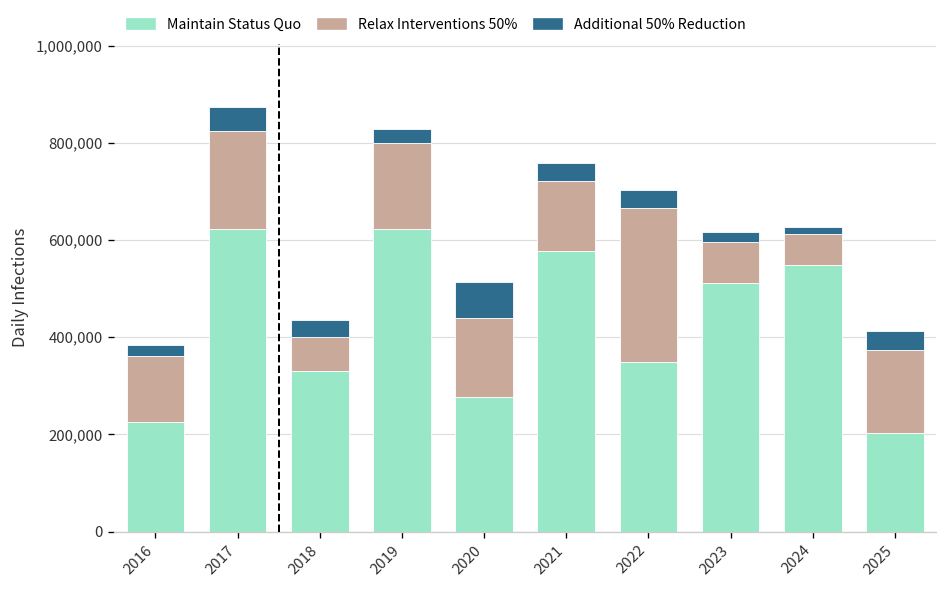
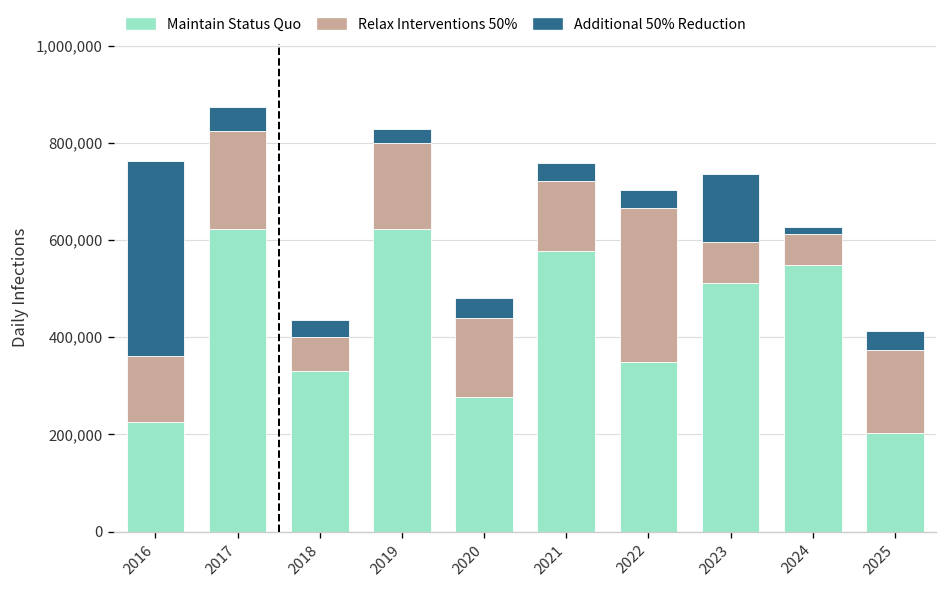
  {
    "Maintain Status Quo": {
      "2016": "230,000",
      "2017": "620,000",
      "2018": "330,000",
      "2019": "620,000",
      "2020": "280,000",
      "2021": "580,000",
      "2022": "350,000",
      "2023": "510,000",
      "2024": "550,000",
      "2025": "200,000"
    },
    "Relax Interventions 50%": {
      "2016": "140,000",
      "2017": "200,000",
      "2018": "70,000",
      "2019": "180,000",
      "2020": "160,000",
      "2021": "140,000",
      "2022": "320,000",
      "2023": "80,000",
      "2024": "60,000",
      "2025": "170,000"
    },
    "Additional 50% Reduction": {
-     "2016": "20,000",
+     "2016": "400,000",
      "2017": "50,000",
      "2018": "40,000",
      "2019": "30,000",
-     "2020": "70,000",
+     "2020": "40,000",
      "2021": "40,000",
      "2022": "40,000",
-     "2023": "20,000",
+     "2023": "140,000",
      "2024": "10,000",
      "2025": "40,000"
    }
  }
